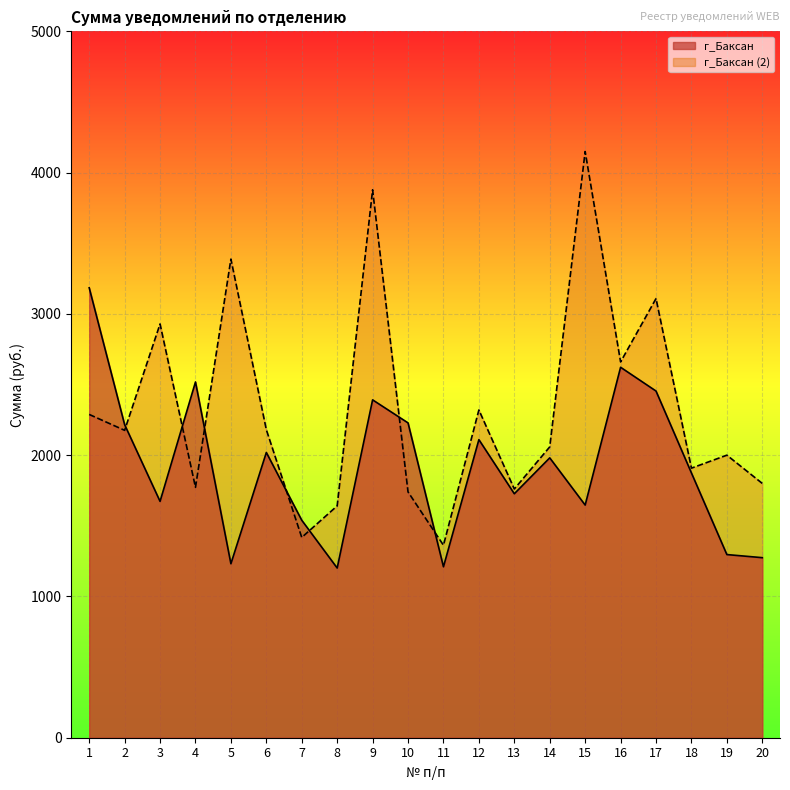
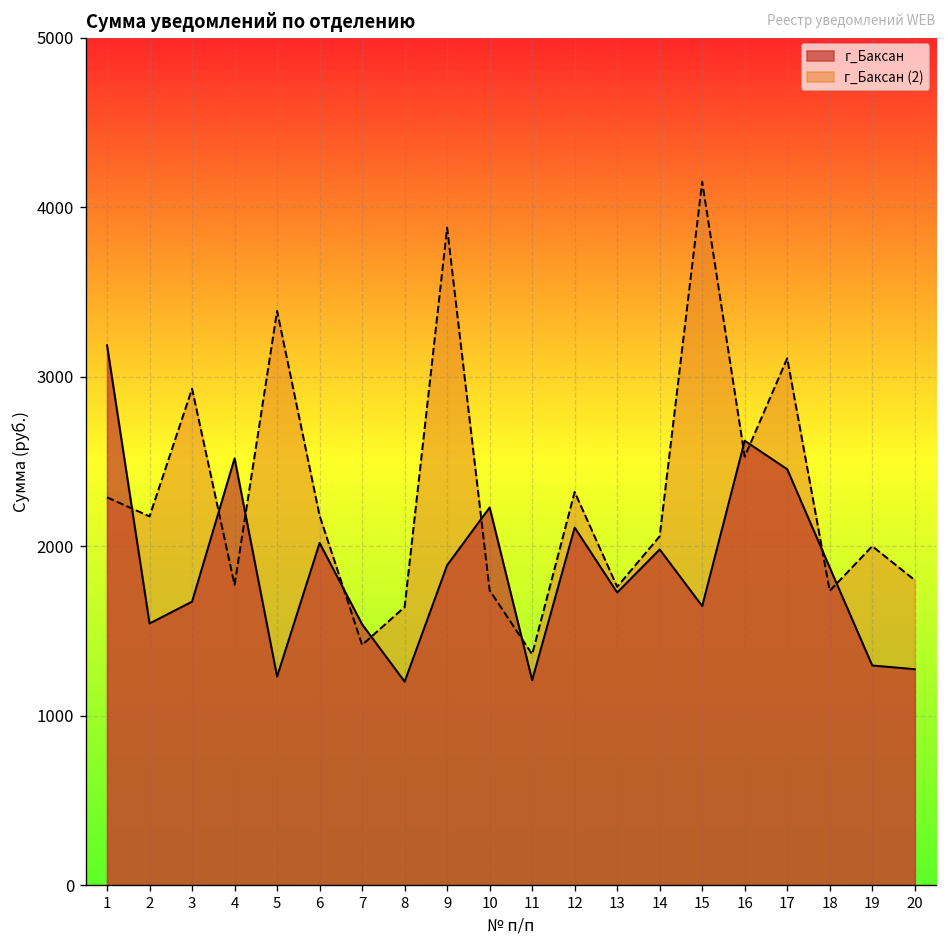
  {
    "г_Баксан": {
      "1": 3180,
-     "2": 2220,
+     "2": 1540,
      "3": 1670,
      "4": 2520,
      "5": 1230,
      "6": 2020,
      "7": 1540,
      "8": 1200,
-     "9": 2390,
+     "9": 1890,
      "10": 2230,
      "11": 1210,
      "12": 2110,
      "13": 1730,
      "14": 1980,
      "15": 1650,
      "16": 2620,
      "17": 2450,
      "18": 1870,
      "19": 1300,
      "20": 1270
    },
    "г_Баксан (2)": {
      "1": 2290,
      "2": 2180,
      "3": 2930,
      "4": 1770,
      "5": 3390,
      "6": 2180,
      "7": 1420,
      "8": 1640,
      "9": 3880,
      "10": 1740,
      "11": 1360,
      "12": 2320,
      "13": 1760,
      "14": 2060,
      "15": 4150,
-     "16": 2660,
+     "16": 2530,
      "17": 3110,
-     "18": 1910,
+     "18": 1740,
      "19": 2000,
      "20": 1800
    }
  }
